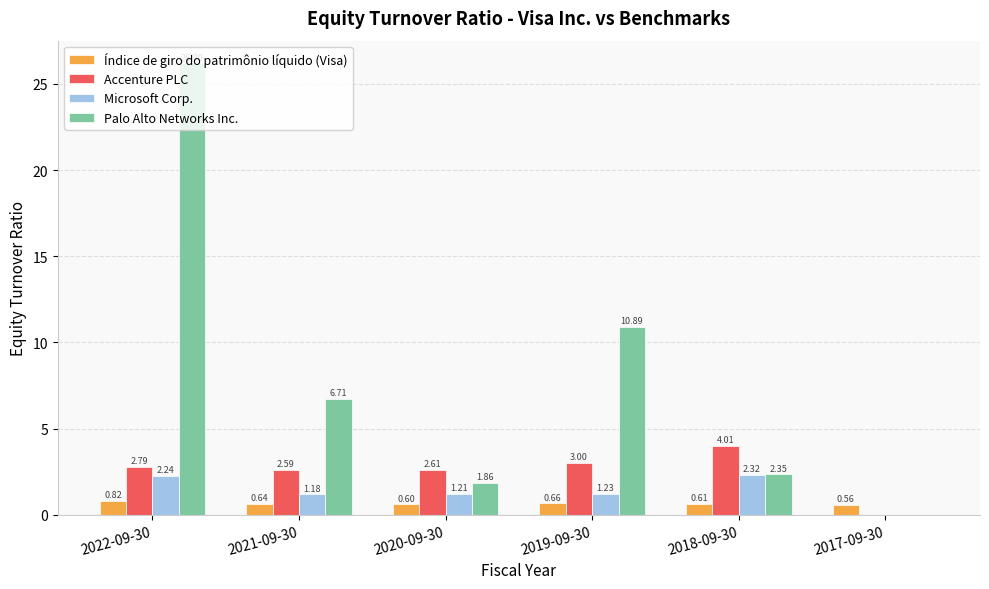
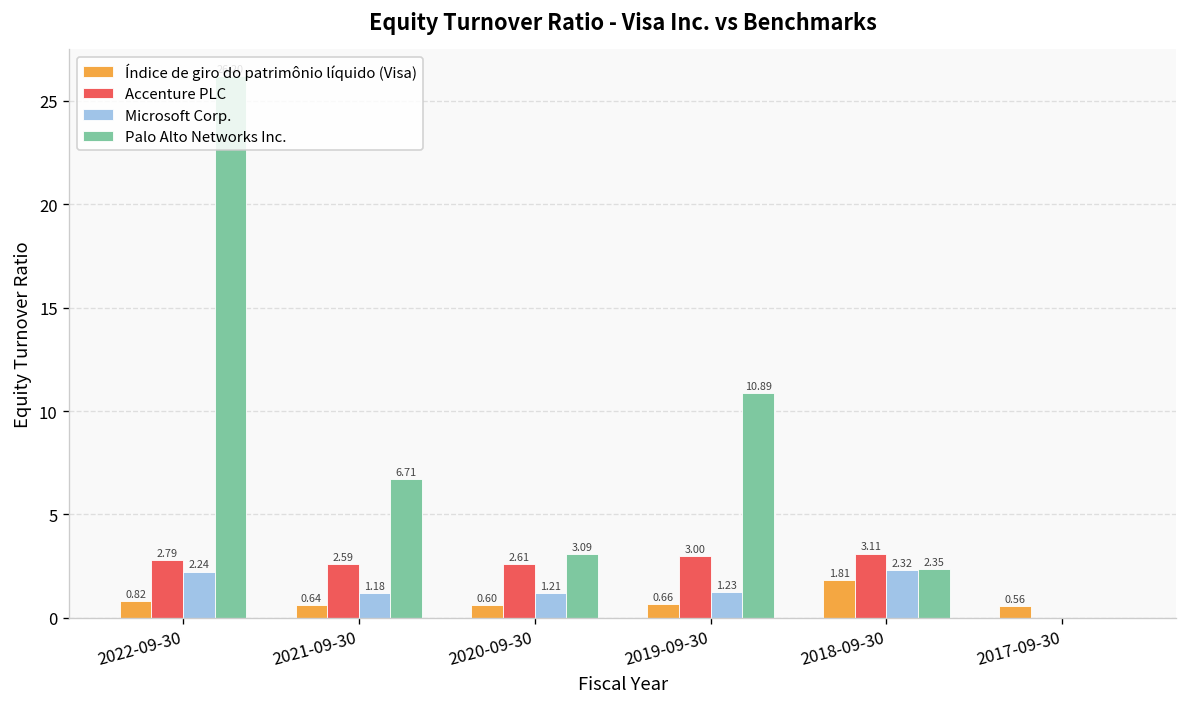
  {
    "Índice de giro do patrimônio líquido (Visa)": {
      "2022-09-30": 0.82,
      "2021-09-30": 0.64,
      "2020-09-30": 0.60,
      "2019-09-30": 0.66,
-     "2018-09-30": 0.61,
+     "2018-09-30": 1.81,
      "2017-09-30": 0.56
    },
    "Accenture PLC": {
      "2022-09-30": 2.79,
      "2021-09-30": 2.59,
      "2020-09-30": 2.61,
      "2019-09-30": 3.00,
-     "2018-09-30": 4.01
+     "2018-09-30": 3.11
    },
    "Microsoft Corp.": {
      "2022-09-30": 2.24,
      "2021-09-30": 1.18,
      "2020-09-30": 1.21,
      "2019-09-30": 1.23,
      "2018-09-30": 2.32
    },
    "Palo Alto Networks Inc.": {
      "2021-09-30": 6.71,
-     "2020-09-30": 1.86,
+     "2020-09-30": 3.09,
      "2019-09-30": 10.89,
      "2018-09-30": 2.35
    }
  }
